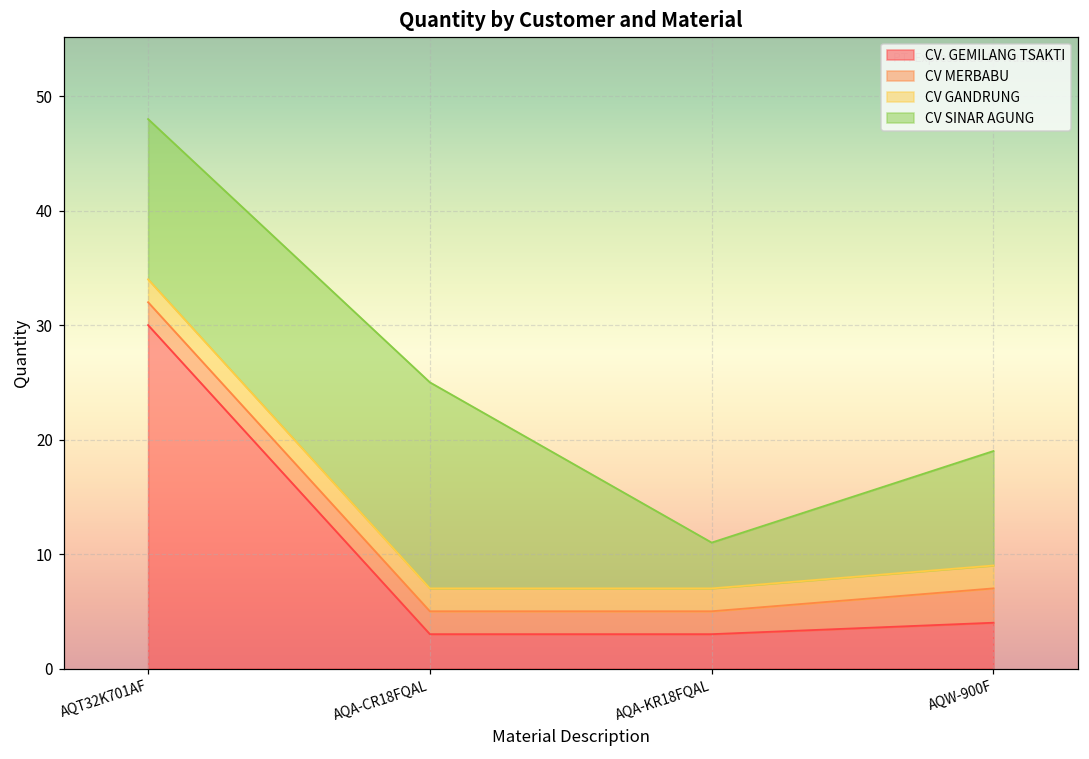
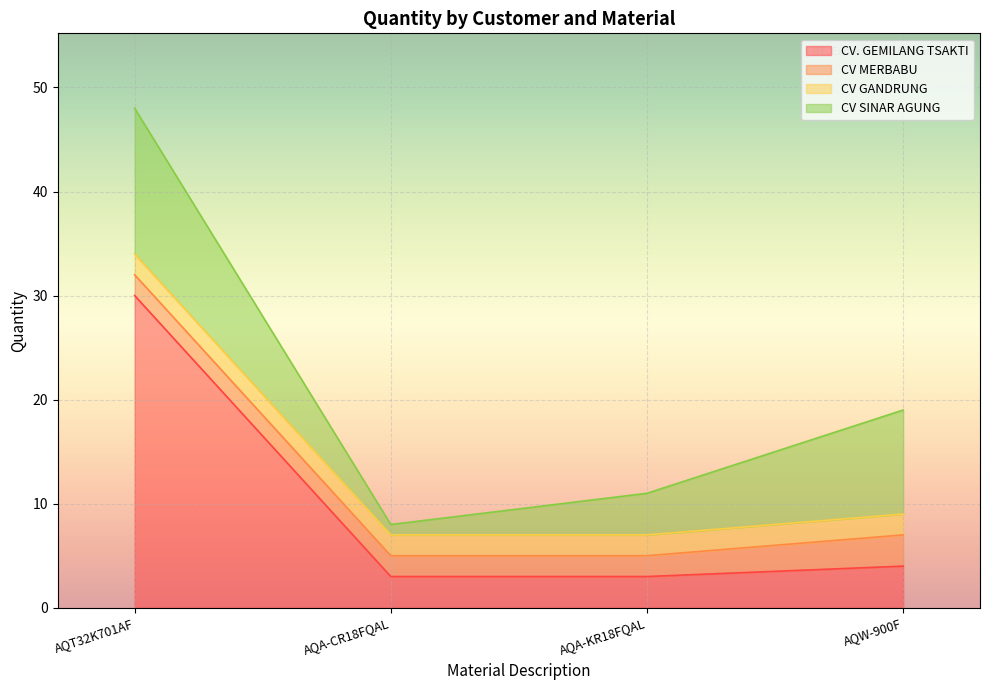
  {
    "CV SINAR AGUNG": {
      "AQT32K701AF": 14,
-     "AQA-CR18FQAL": 18,
+     "AQA-CR18FQAL": 1,
      "AQA-KR18FQAL": 4,
      "AQW-900F": 10
    }
  }
